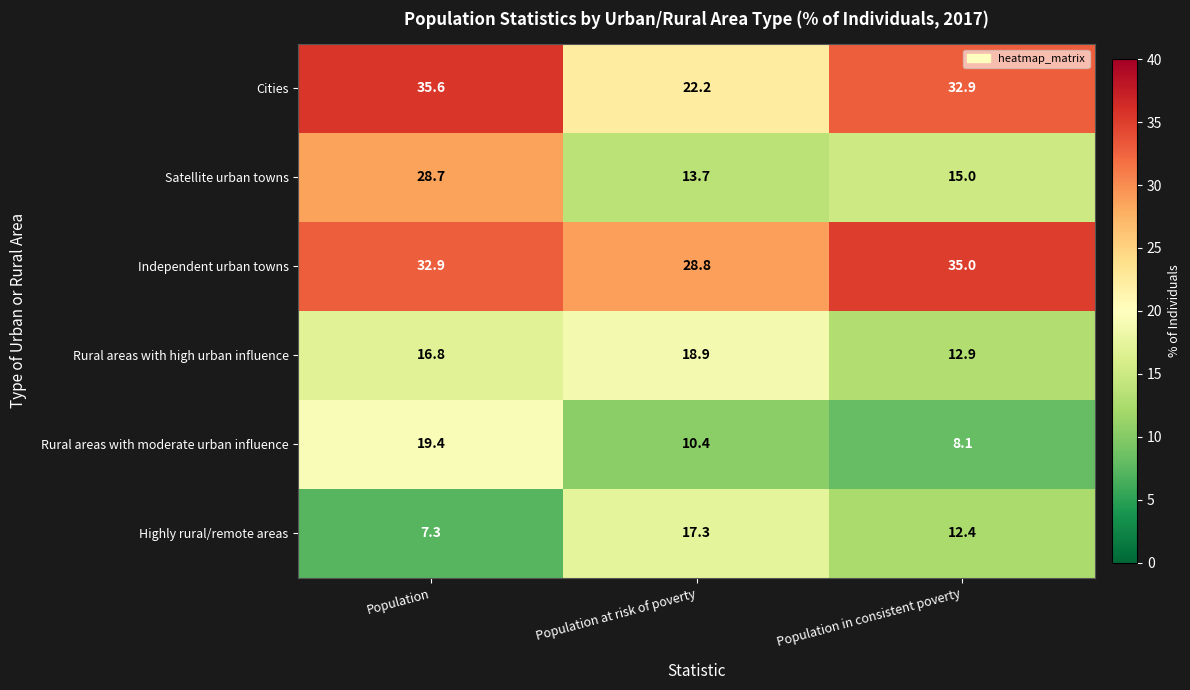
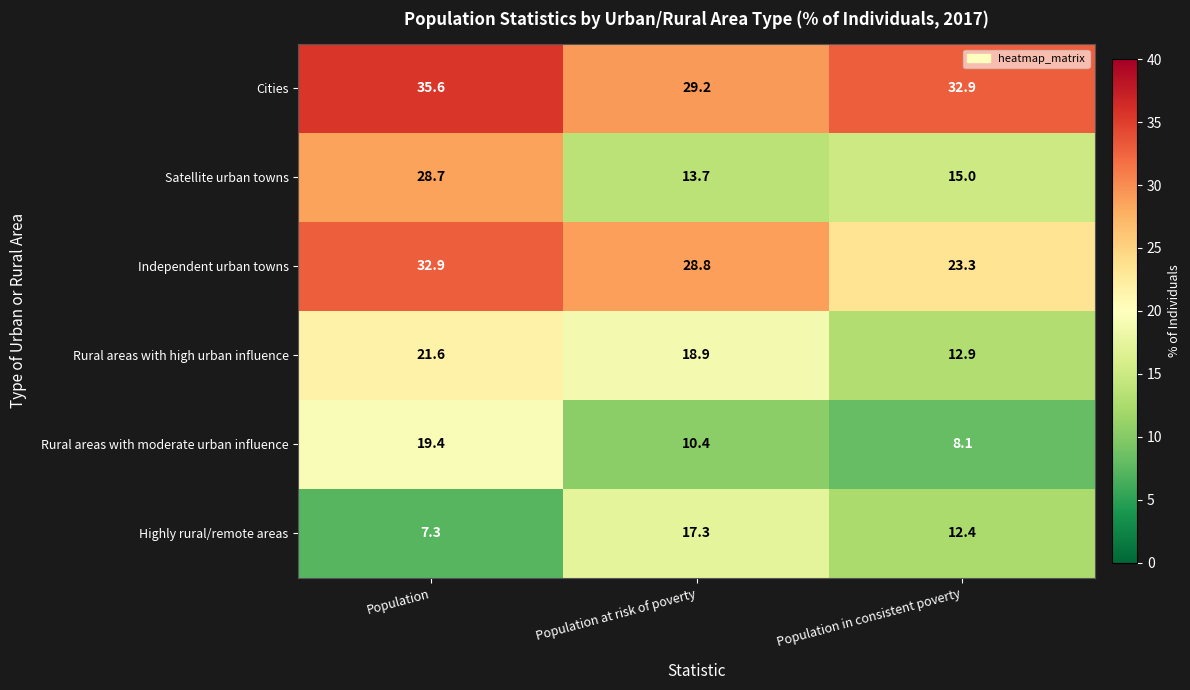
  {
    "Cities": {
      "Population": 35.6,
-     "Population at risk of poverty": 22.2,
+     "Population at risk of poverty": 29.2,
      "Population in consistent poverty": 32.9
    },
    "Satellite urban towns": {
      "Population": 28.7,
      "Population at risk of poverty": 13.7,
      "Population in consistent poverty": 15.0
    },
    "Independent urban towns": {
      "Population": 32.9,
      "Population at risk of poverty": 28.8,
-     "Population in consistent poverty": 35.0
+     "Population in consistent poverty": 23.3
    },
    "Rural areas with high urban influence": {
-     "Population": 16.8,
+     "Population": 21.6,
      "Population at risk of poverty": 18.9,
      "Population in consistent poverty": 12.9
    },
    "Rural areas with moderate urban influence": {
      "Population": 19.4,
      "Population at risk of poverty": 10.4,
      "Population in consistent poverty": 8.1
    },
    "Highly rural/remote areas": {
      "Population": 7.3,
      "Population at risk of poverty": 17.3,
      "Population in consistent poverty": 12.4
    }
  }
